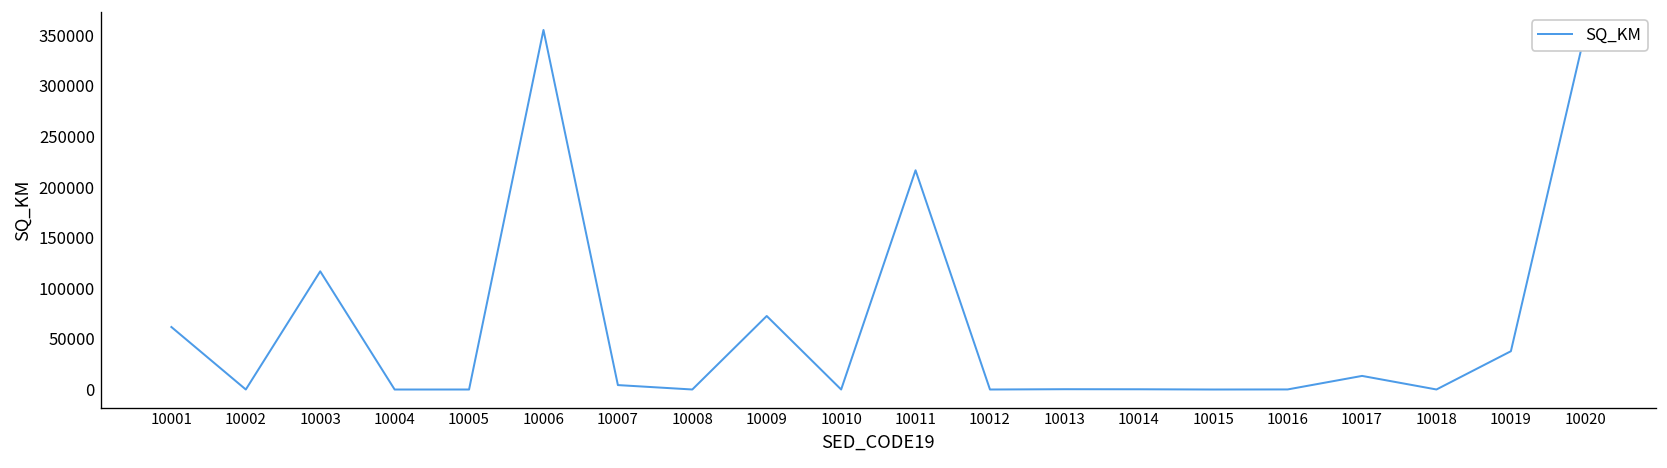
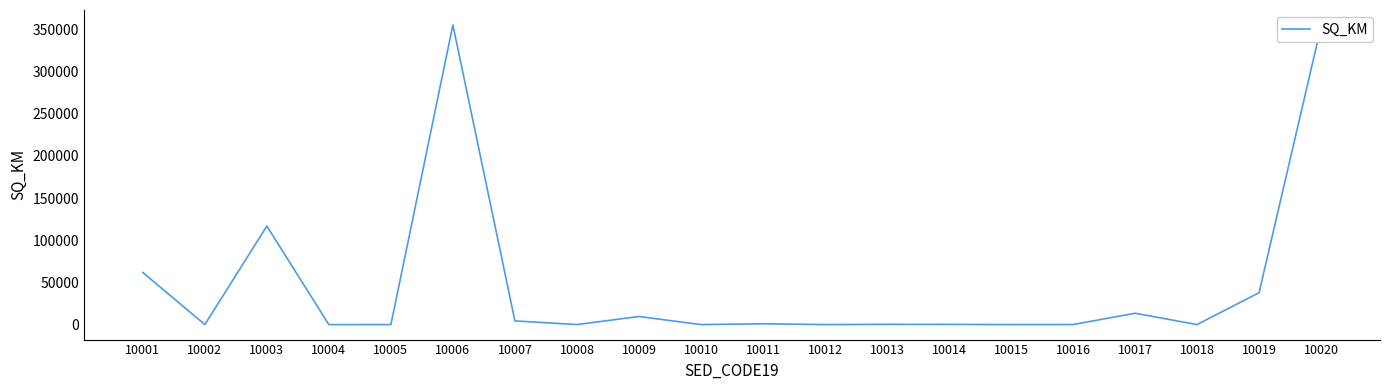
  {
    "10001": 60000,
    "10002": 0,
    "10003": 120000,
    "10004": 0,
    "10005": 0,
    "10006": 360000,
    "10007": 0,
    "10008": 0,
-   "10009": 70000,
+   "10009": 10000,
    "10010": 0,
-   "10011": 220000,
+   "10011": 0,
    "10012": 0,
    "10013": 0,
    "10014": 0,
    "10015": 0,
    "10016": 0,
    "10017": 10000,
    "10018": 0,
    "10019": 40000
  }
